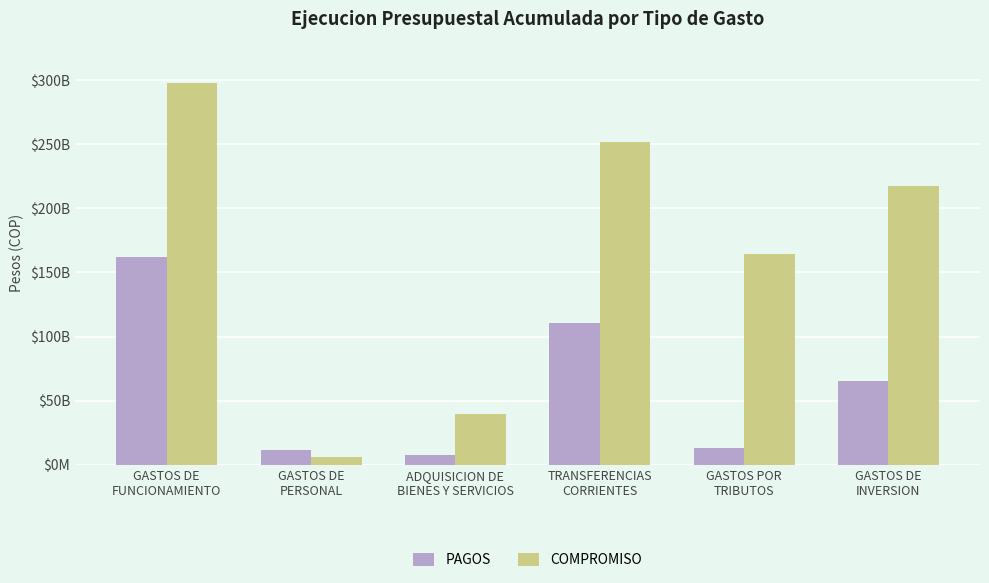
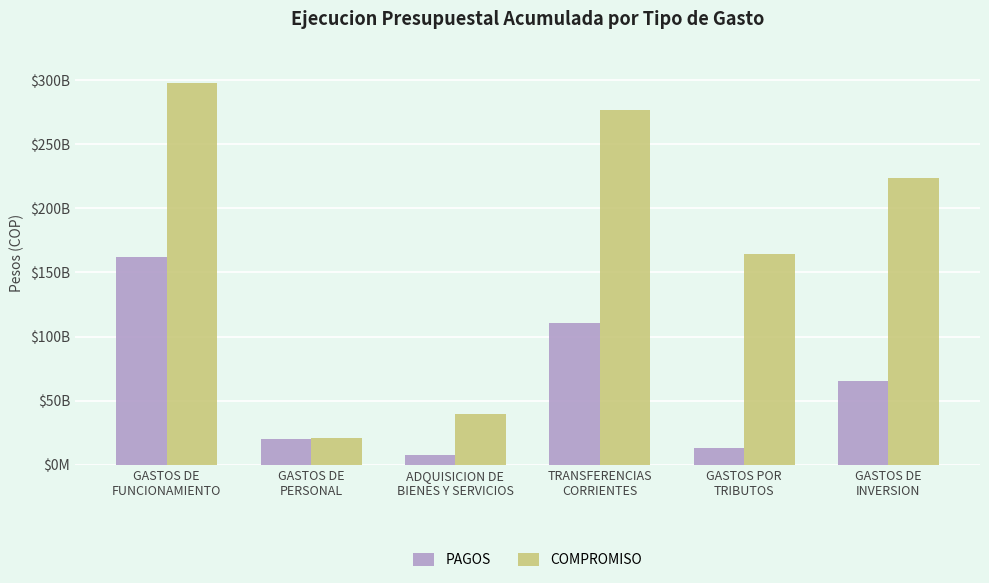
  {
    "PAGOS": {
      "GASTOS DE FUNCIONAMIENTO": "$162000000000",
-     "GASTOS DE PERSONAL": "$12000000000",
+     "GASTOS DE PERSONAL": "$20000000000",
      "ADQUISICION DE BIENES Y SERVICIOS": "$7000000000",
      "TRANSFERENCIAS CORRIENTES": "$110000000000",
      "GASTOS POR TRIBUTOS": "$13000000000",
      "GASTOS DE INVERSION": "$66000000000"
    },
    "COMPROMISO": {
      "GASTOS DE FUNCIONAMIENTO": "$298000000000",
-     "GASTOS DE PERSONAL": "$6000000000",
+     "GASTOS DE PERSONAL": "$21000000000",
      "ADQUISICION DE BIENES Y SERVICIOS": "$40000000000",
-     "TRANSFERENCIAS CORRIENTES": "$252000000000",
+     "TRANSFERENCIAS CORRIENTES": "$277000000000",
      "GASTOS POR TRIBUTOS": "$164000000000",
-     "GASTOS DE INVERSION": "$218000000000"
+     "GASTOS DE INVERSION": "$224000000000"
    }
  }
